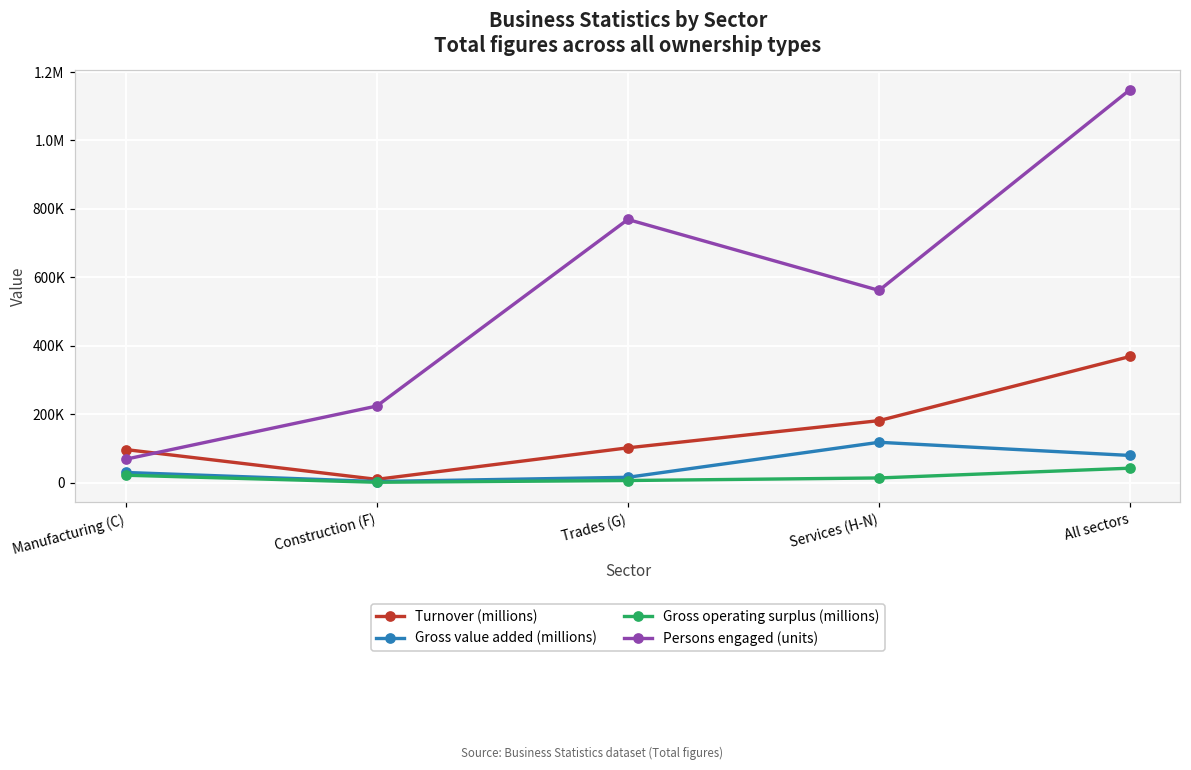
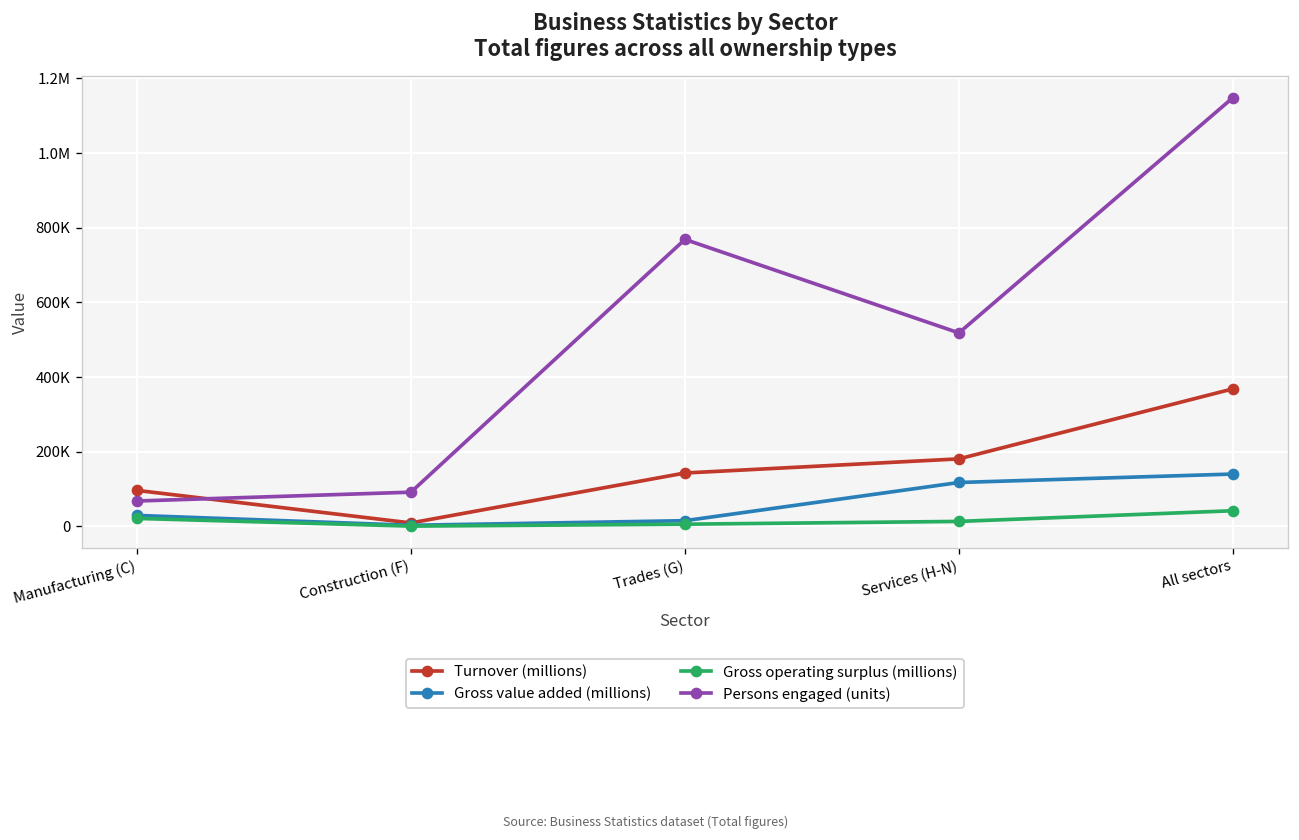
  {
    "Turnover (millions)": {
      "Manufacturing (C)": 100000,
-     "Trades (G)": 100000,
+     "Trades (G)": 140000,
      "Services (H-N)": 180000,
      "All sectors": 370000
    },
    "Gross value added (millions)": {
      "Trades (G)": 20000,
      "Services (H-N)": 120000,
-     "All sectors": 80000
+     "All sectors": 140000
    },
    "Gross operating surplus (millions)": {
      "Trades (G)": 10000,
      "Services (H-N)": 10000,
      "All sectors": 40000
    },
    "Persons engaged (units)": {
      "Manufacturing (C)": 70000,
-     "Construction (F)": 220000,
+     "Construction (F)": 90000,
      "Trades (G)": 770000,
-     "Services (H-N)": 560000,
+     "Services (H-N)": 520000,
      "All sectors": 1150000
    }
  }
